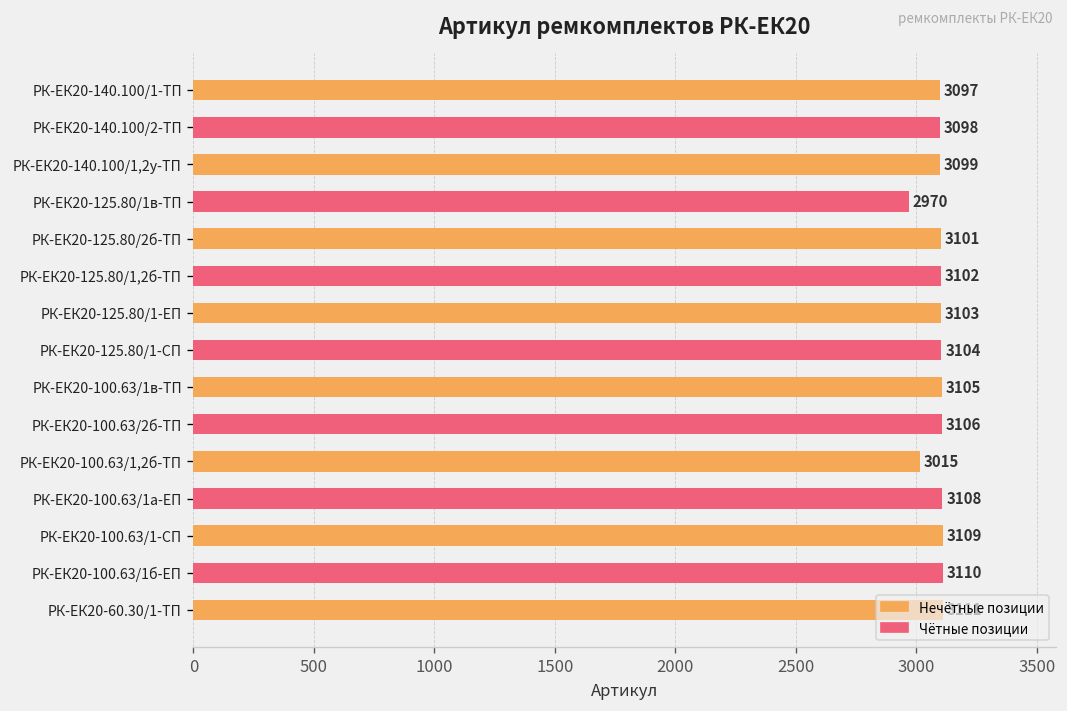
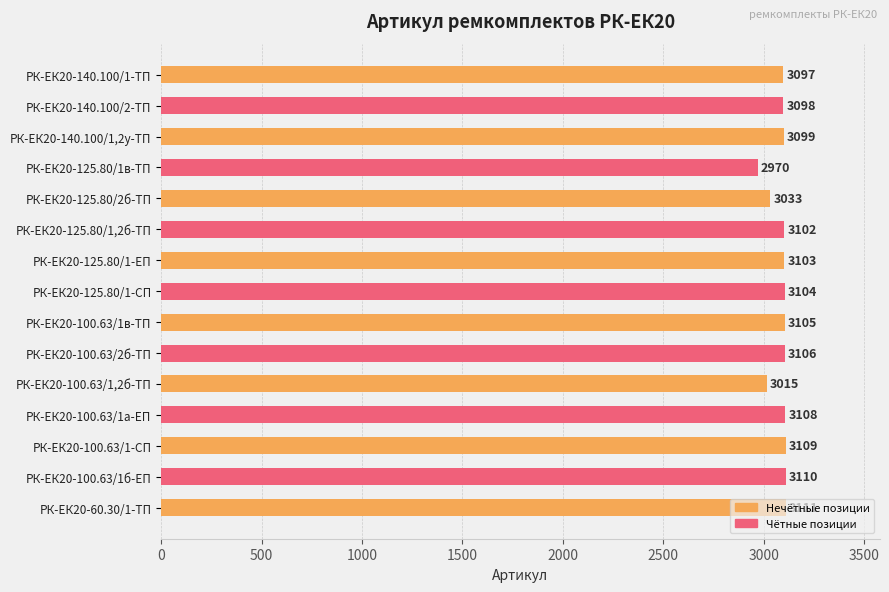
  {
    "РК-ЕК20-140.100/1-ТП": 3097,
    "РК-ЕК20-140.100/2-ТП": 3098,
    "РК-ЕК20-140.100/1,2у-ТП": 3099,
    "РК-ЕК20-125.80/1в-ТП": 2970,
-   "РК-ЕК20-125.80/2б-ТП": 3101,
+   "РК-ЕК20-125.80/2б-ТП": 3033,
    "РК-ЕК20-125.80/1,2б-ТП": 3102,
    "РК-ЕК20-125.80/1-ЕП": 3103,
    "РК-ЕК20-125.80/1-СП": 3104,
    "РК-ЕК20-100.63/1в-ТП": 3105,
    "РК-ЕК20-100.63/2б-ТП": 3106,
    "РК-ЕК20-100.63/1,2б-ТП": 3015,
    "РК-ЕК20-100.63/1а-ЕП": 3108,
    "РК-ЕК20-100.63/1-СП": 3109,
    "РК-ЕК20-100.63/1б-ЕП": 3110
  }
